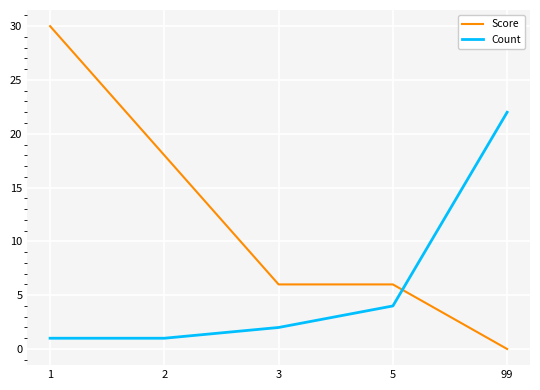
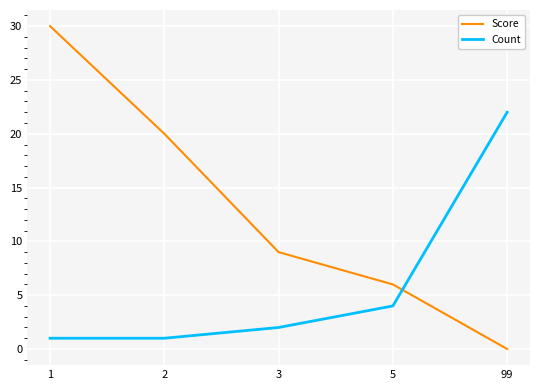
  {
    "Score": {
      "1": 30,
-     "2": 18,
-     "3": 6,
+     "2": 20,
+     "3": 9,
      "5": 6,
      "99": 0
    },
    "Count": {
      "1": 1,
      "2": 1,
      "3": 2,
      "5": 4,
      "99": 22
    }
  }
